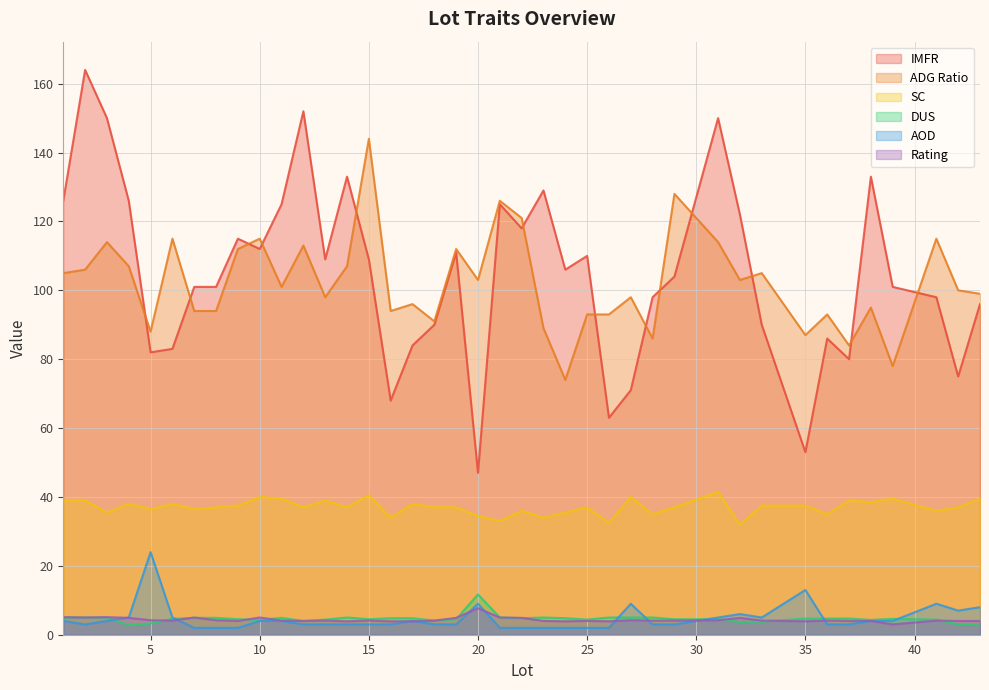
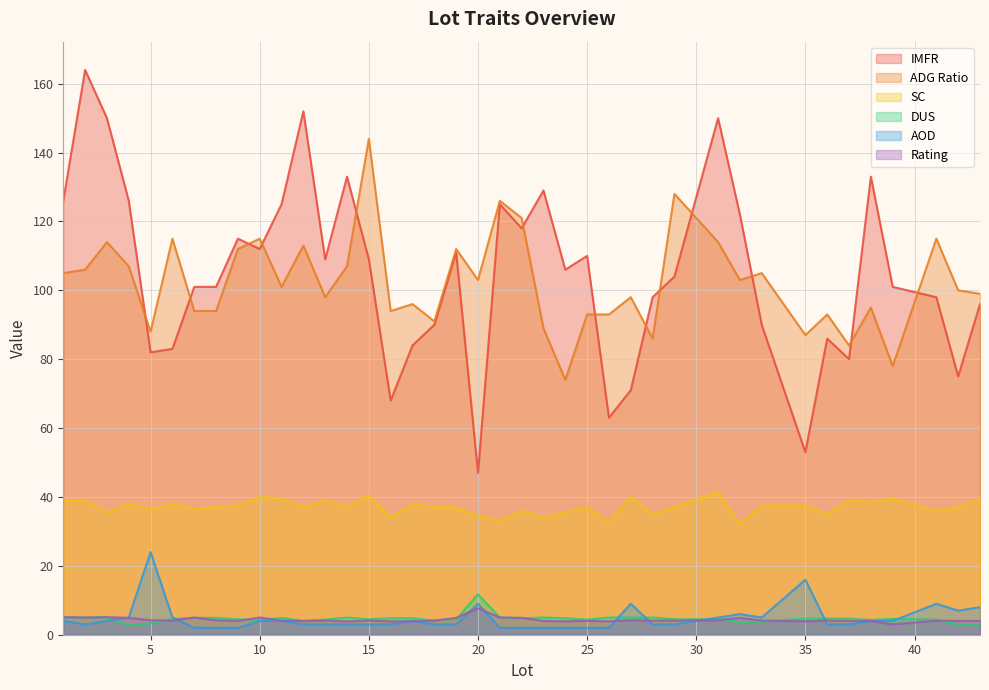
  {
    "DUS": {
      "5": 3,
      "20": 12,
      "35": 5
    },
    "AOD": {
      "5": 24,
      "15": 3,
      "20": 9,
      "25": 2,
-     "35": 13
+     "35": 16
    },
    "Rating": {
      "5": 4,
      "20": 8,
      "35": 4
    }
  }
